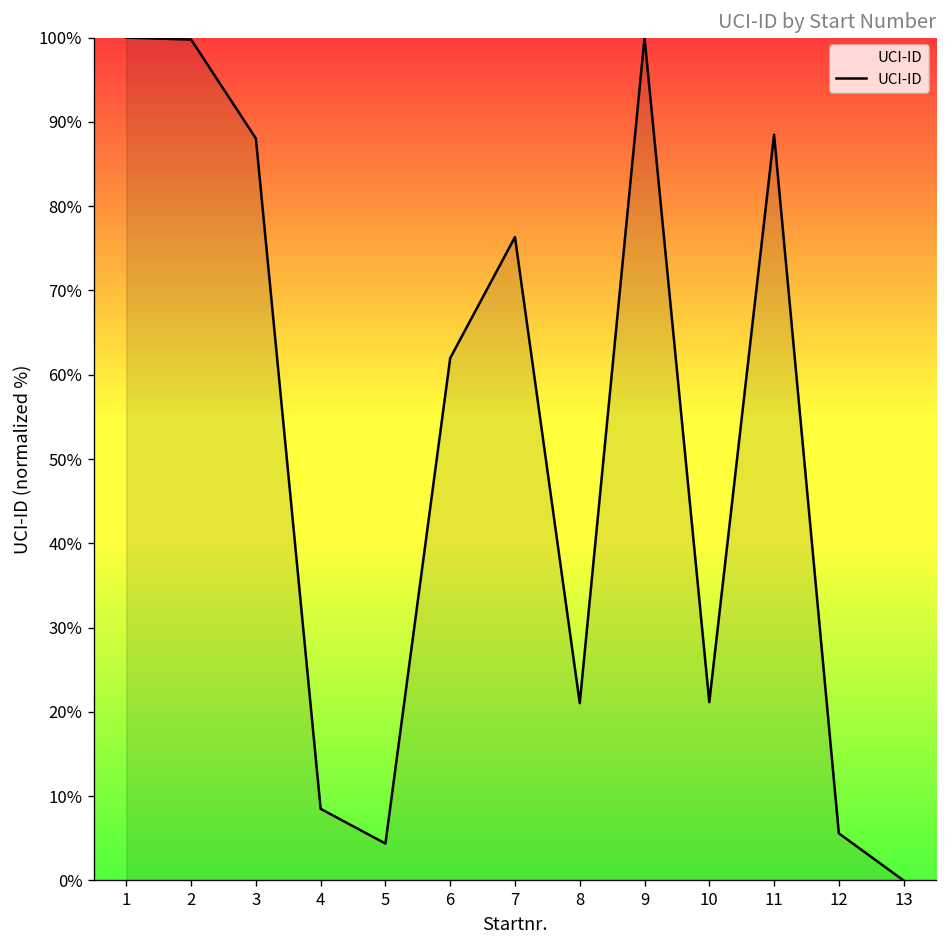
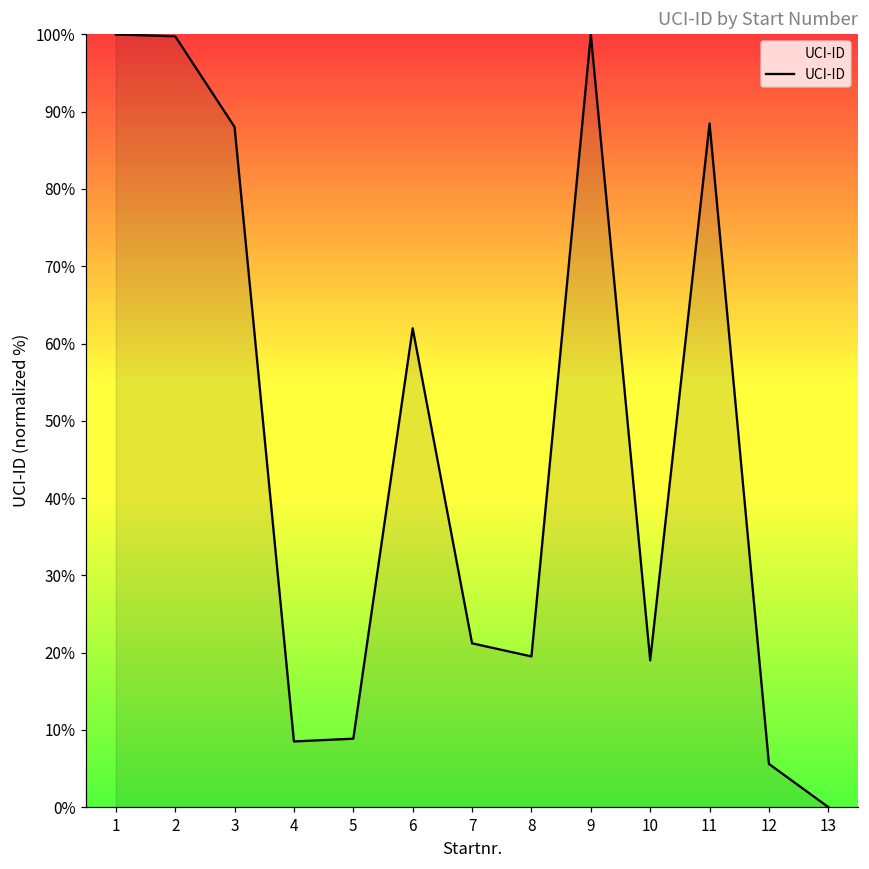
  {
    "1": "100%",
    "2": "100%",
    "3": "88%",
    "4": "8%",
-   "5": "4%",
+   "5": "9%",
    "6": "62%",
-   "7": "76%",
-   "8": "21%",
+   "7": "21%",
+   "8": "19%",
    "9": "100%",
-   "10": "21%",
+   "10": "19%",
    "11": "88%",
    "12": "6%",
    "13": "0%"
  }
